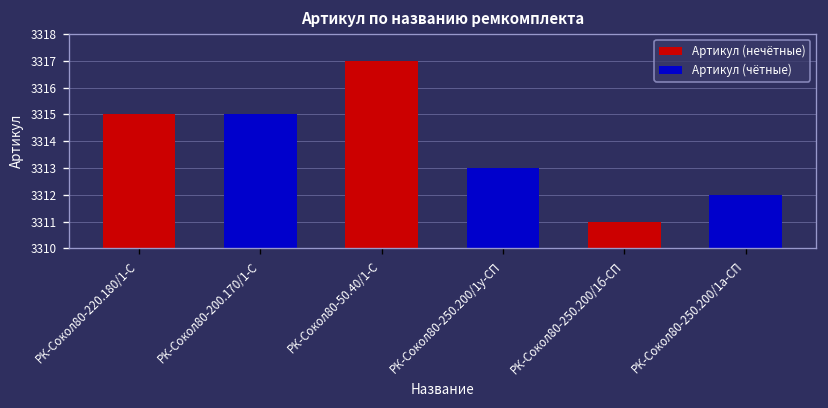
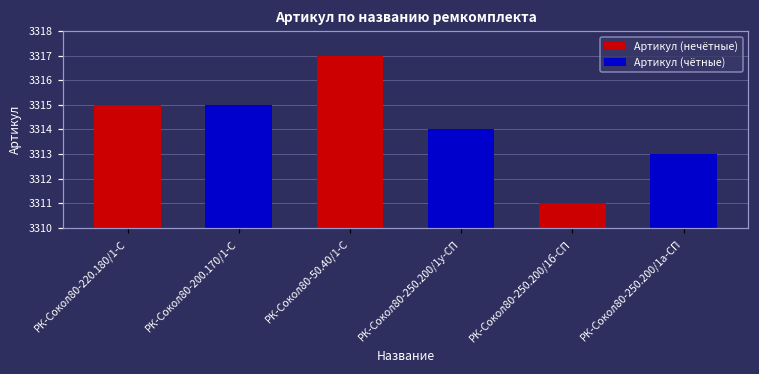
  {
    "РК-Сокол80-220.180/1-С": 3315,
    "РК-Сокол80-200.170/1-С": 3315,
    "РК-Сокол80-50.40/1-С": 3317,
-   "РК-Сокол80-250.200/1у-СП": 3313,
+   "РК-Сокол80-250.200/1у-СП": 3314,
    "РК-Сокол80-250.200/1б-СП": 3311,
-   "РК-Сокол80-250.200/1а-СП": 3312
+   "РК-Сокол80-250.200/1а-СП": 3313
  }
